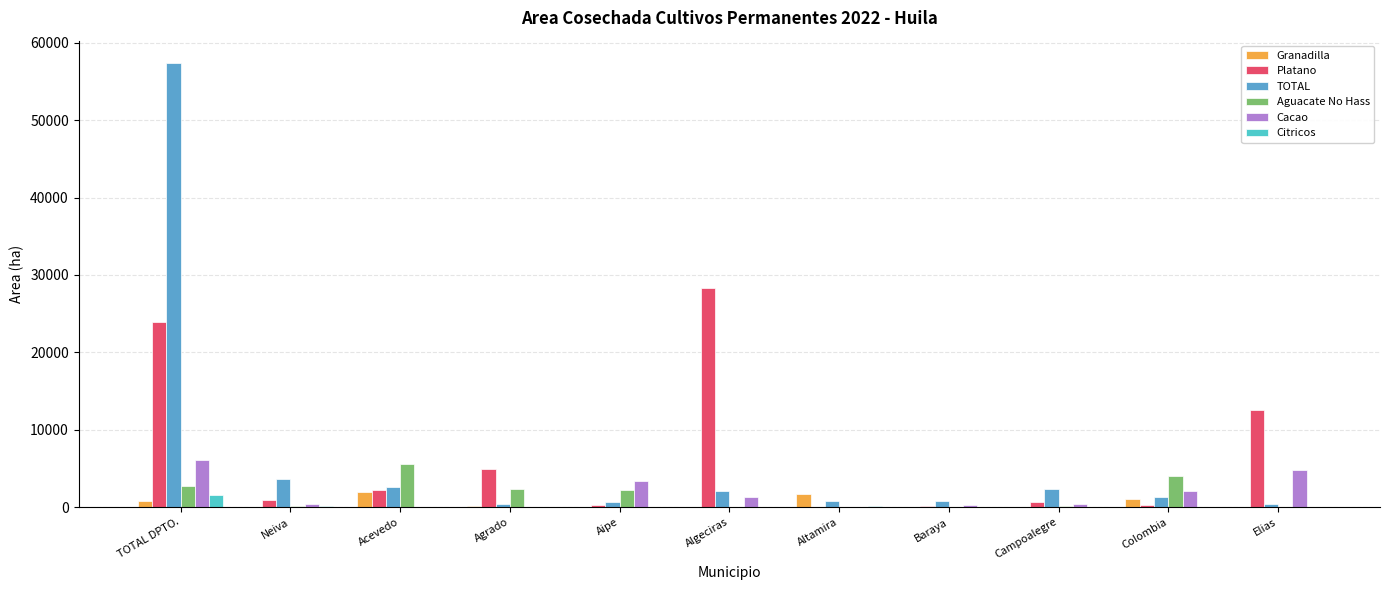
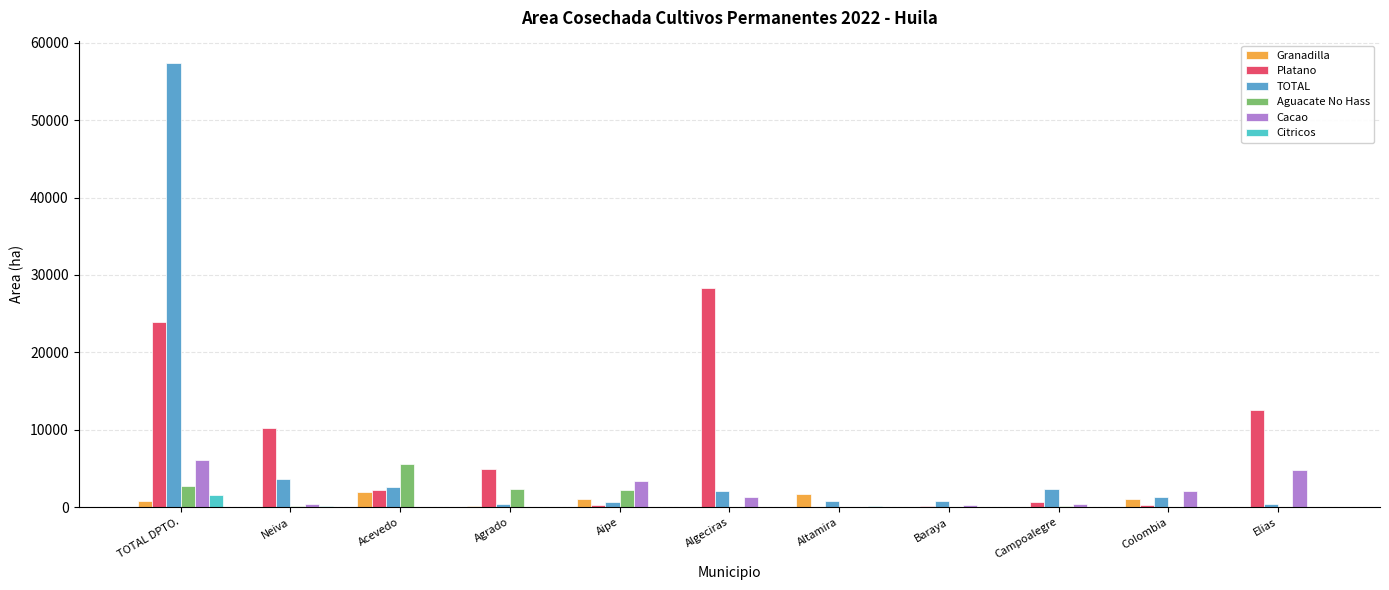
  {
    "Granadilla": {
      "TOTAL DPTO.": 1000,
      "Acevedo": 2000,
-     "Aipe": 0,
+     "Aipe": 1000,
      "Altamira": 2000,
      "Colombia": 1000
    },
    "Platano": {
      "TOTAL DPTO.": 24000,
-     "Neiva": 1000,
+     "Neiva": 10000,
      "Acevedo": 2000,
      "Agrado": 5000,
      "Algeciras": 28000,
      "Campoalegre": 1000,
      "Elias": 13000
    },
    "Aguacate No Hass": {
      "TOTAL DPTO.": 3000,
      "Acevedo": 6000,
      "Agrado": 2000,
      "Aipe": 2000,
-     "Colombia": 4000
+     "Colombia": 0
    },
    "Cacao": {
      "TOTAL DPTO.": 6000,
      "Neiva": 0,
      "Aipe": 3000,
      "Algeciras": 1000,
      "Campoalegre": 0,
      "Colombia": 2000,
      "Elias": 5000
    }
  }
